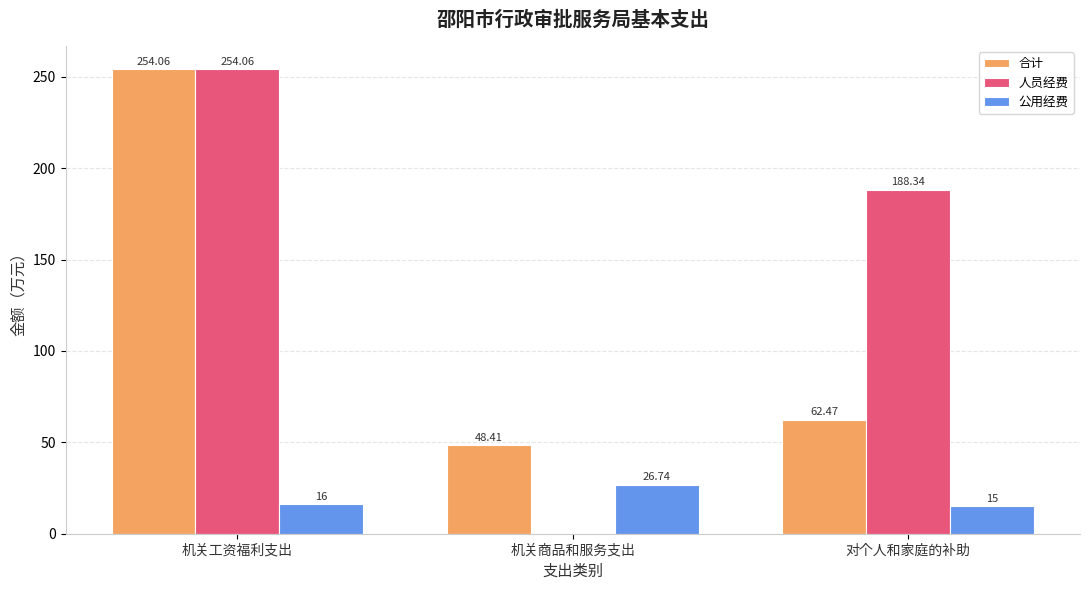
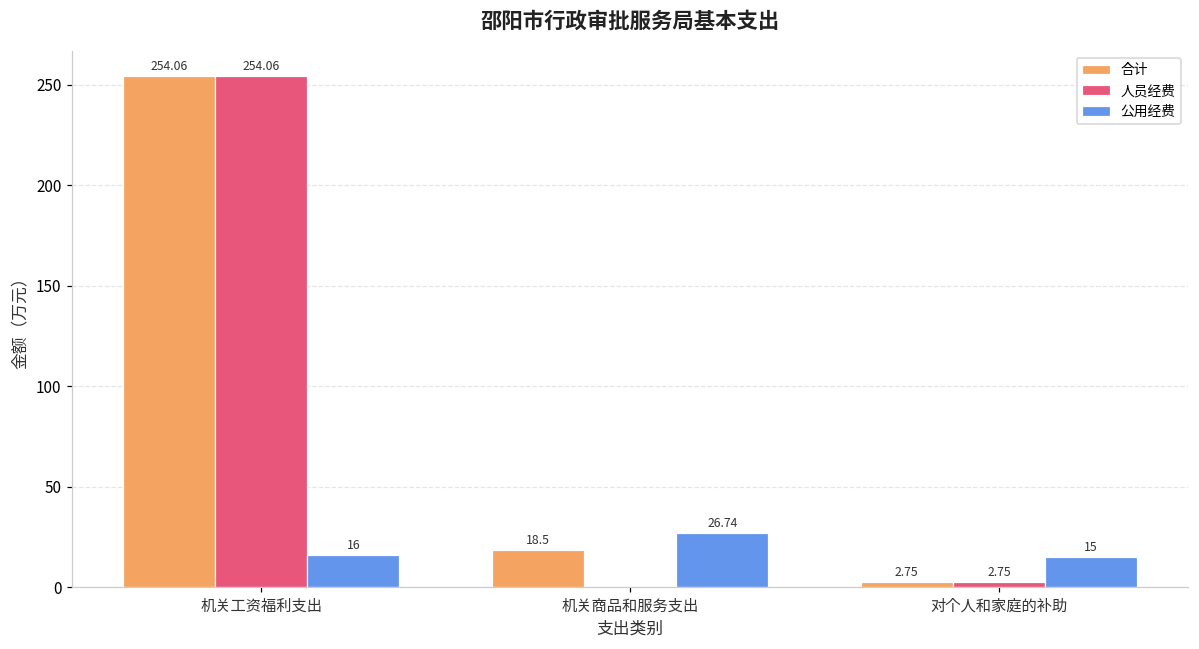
  {
    "合计": {
      "机关工资福利支出": 254.06,
-     "机关商品和服务支出": 48.41,
-     "对个人和家庭的补助": 62.47
+     "机关商品和服务支出": 18.5,
+     "对个人和家庭的补助": 2.75
    },
    "人员经费": {
      "机关工资福利支出": 254.06,
-     "对个人和家庭的补助": 188.34
+     "对个人和家庭的补助": 2.75
    },
    "公用经费": {
      "机关工资福利支出": 16,
      "机关商品和服务支出": 26.74,
      "对个人和家庭的补助": 15
    }
  }
